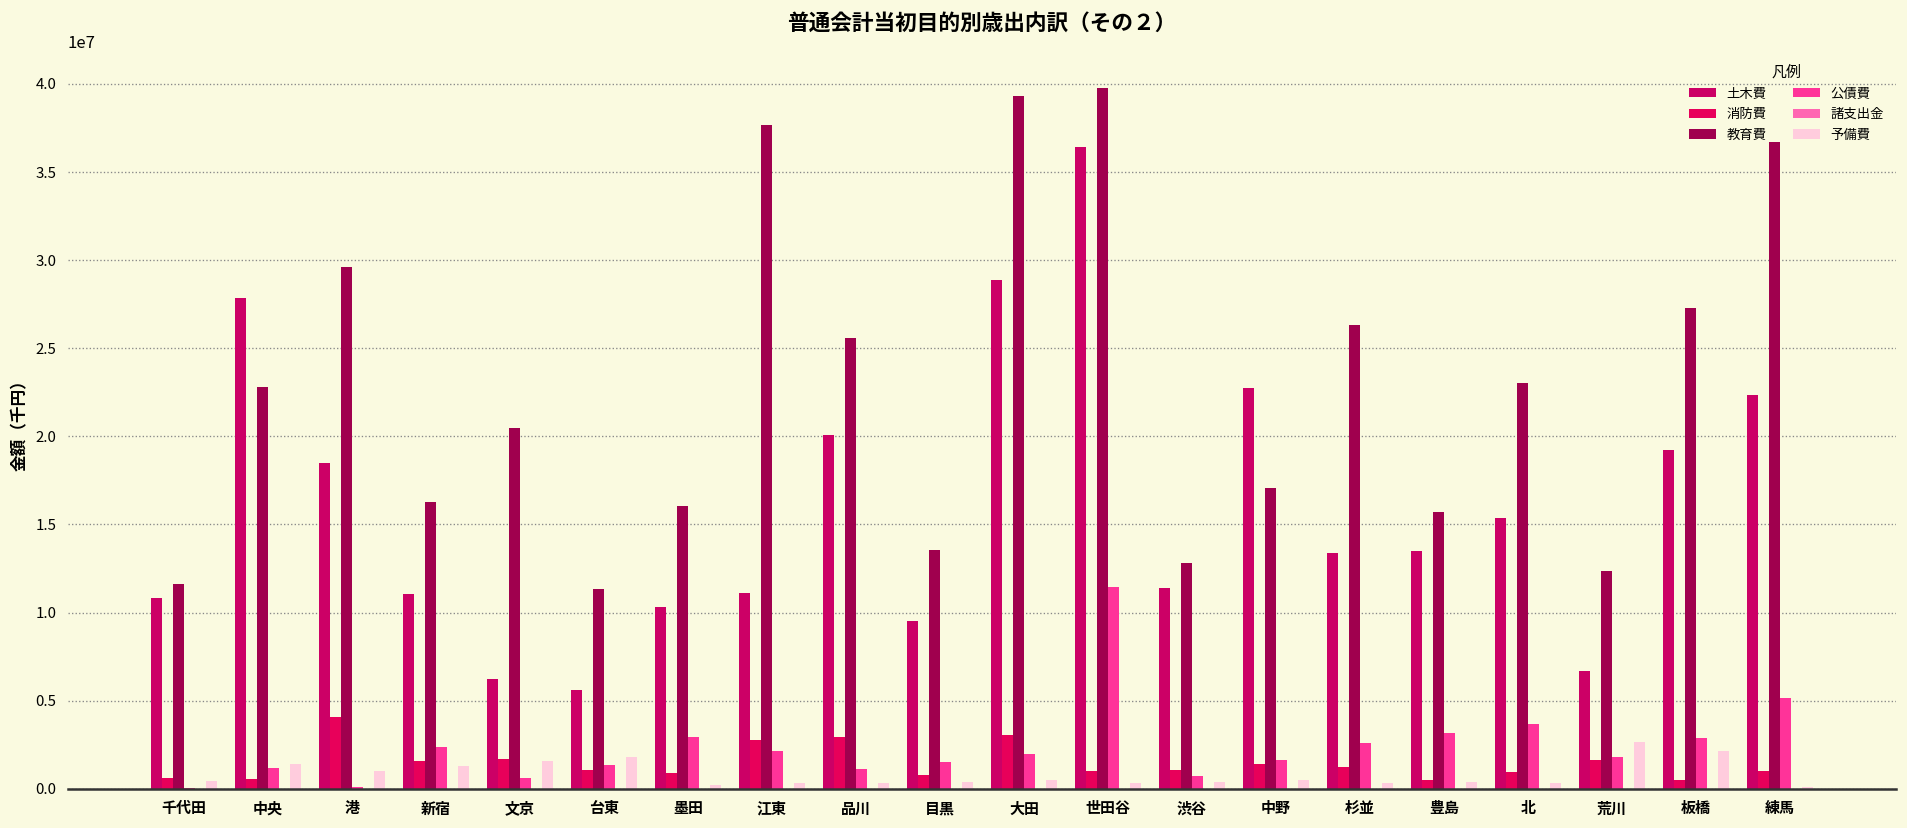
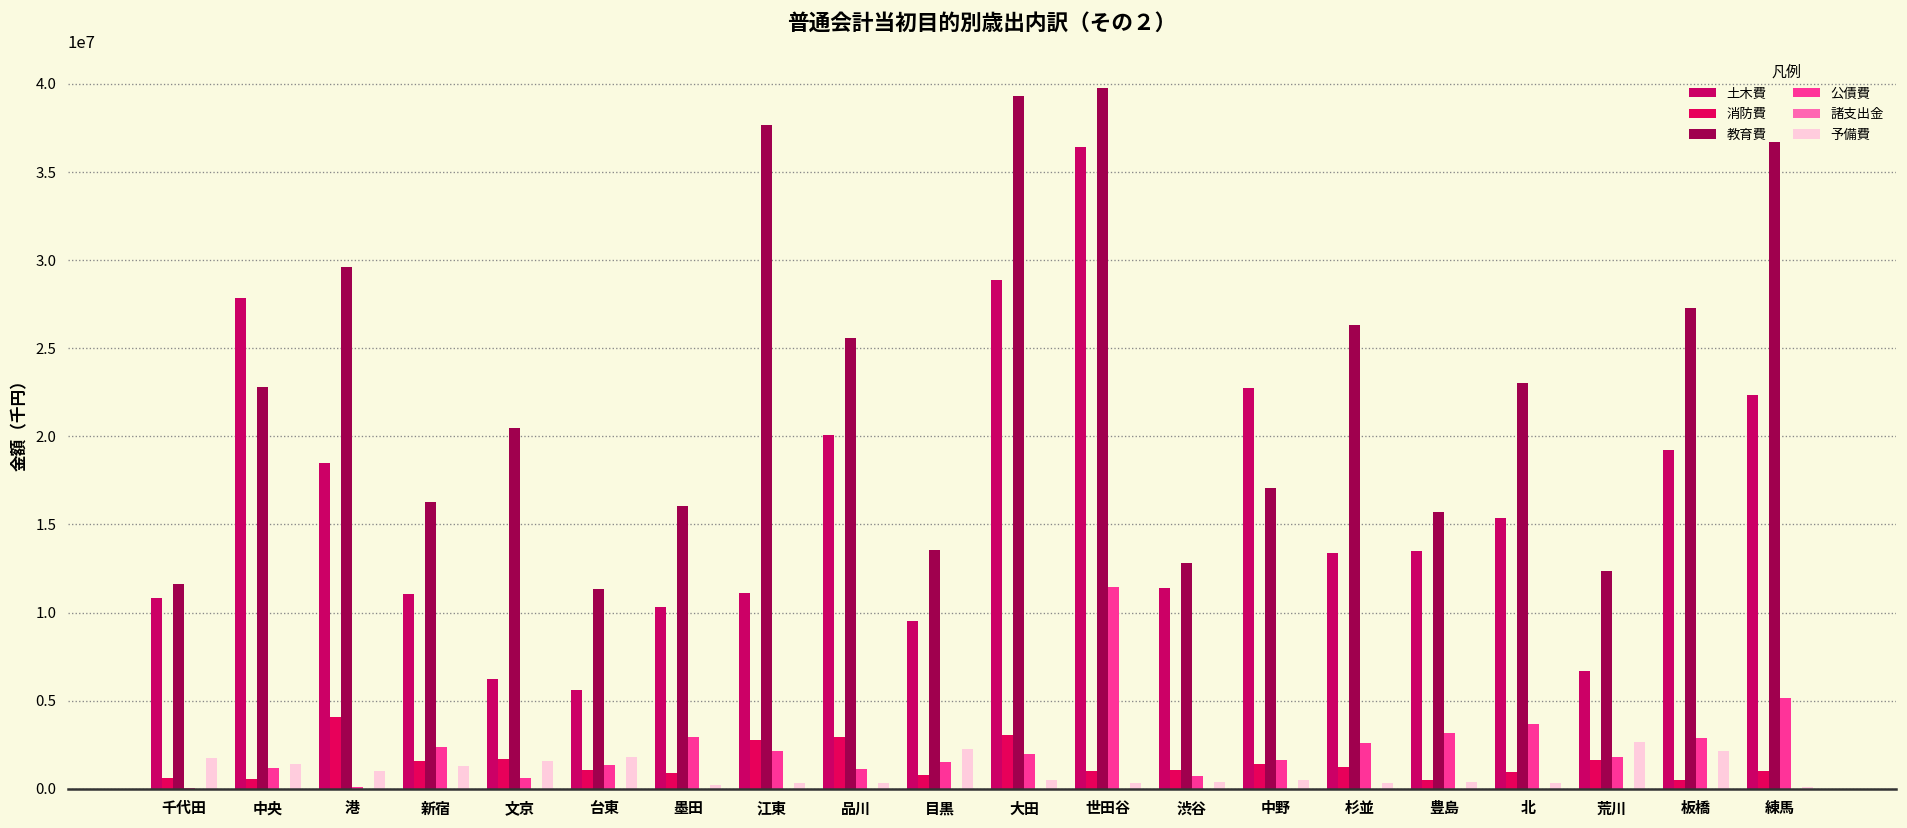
  {
    "予備費": {
-     "千代田": 500000,
+     "千代田": 1800000,
      "中央": 1400000,
      "港": 1000000,
      "新宿": 1300000,
      "文京": 1600000,
      "台東": 1800000,
      "墨田": 200000,
      "江東": 300000,
      "品川": 300000,
-     "目黒": 400000,
+     "目黒": 2300000,
      "大田": 500000,
      "世田谷": 300000,
      "渋谷": 400000,
      "中野": 500000,
      "杉並": 300000,
      "豊島": 400000,
      "北": 300000,
      "荒川": 2600000,
      "板橋": 2200000
    }
  }
